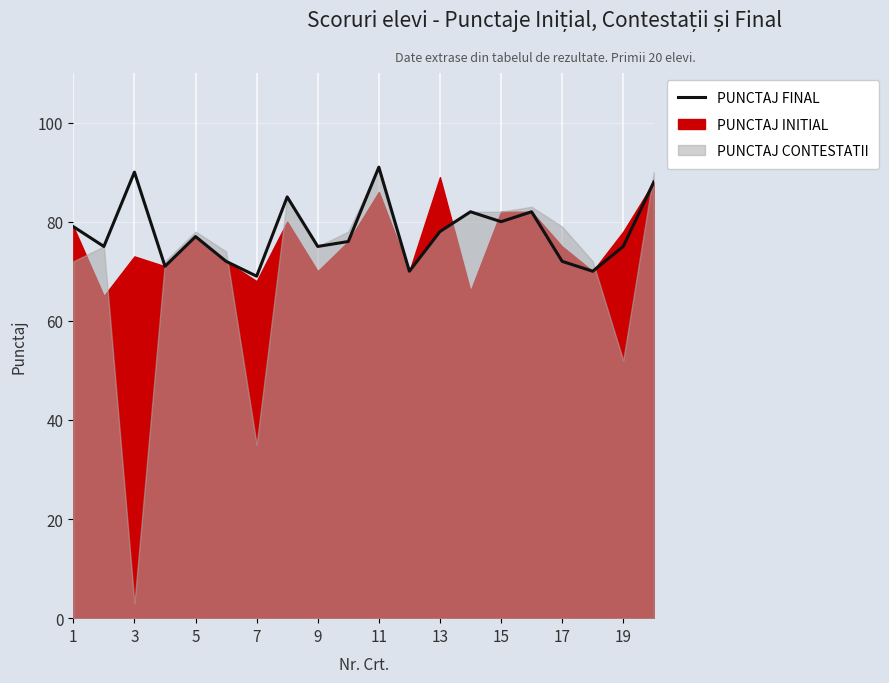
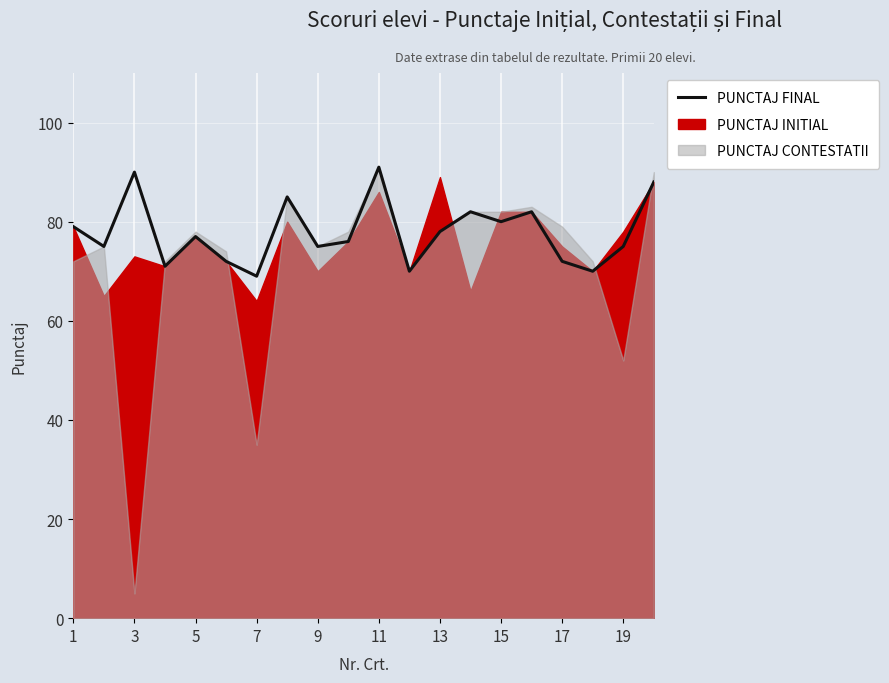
  {
    "PUNCTAJ FINAL": {
      "3": 90,
      "7": 69,
      "15": 80,
      "17": 72,
      "19": 75
    },
    "PUNCTAJ INITIAL": {
      "3": 73,
-     "7": 68,
+     "7": 64,
      "9": 70,
      "11": 86,
      "13": 89,
      "17": 75,
      "19": 78
    },
    "PUNCTAJ CONTESTATII": {
      "1": 72,
-     "3": 3,
+     "3": 5,
      "5": 78,
      "7": 35,
      "17": 79,
      "19": 52
    }
  }
